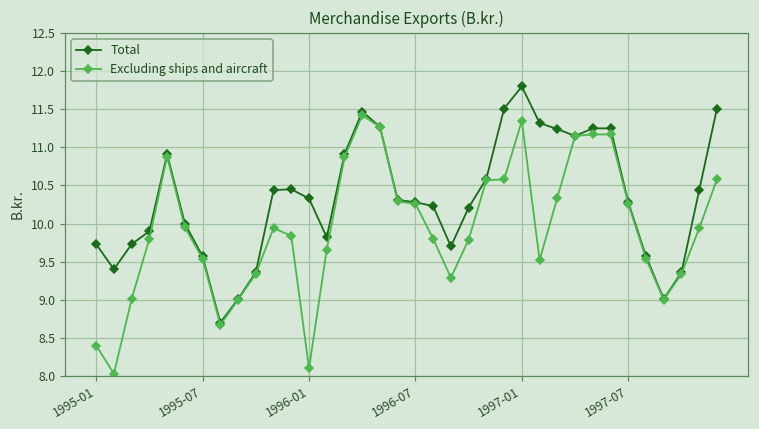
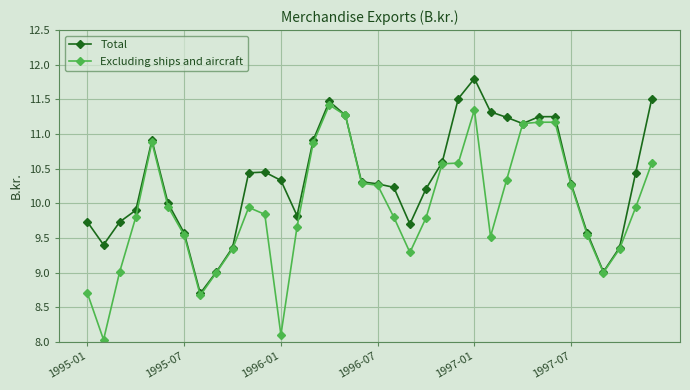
  {
    "Total": {
      "1995-01": 9.7,
      "1996-01": 10.3,
      "1997-01": 11.8
    },
    "Excluding ships and aircraft": {
-     "1995-01": 8.4,
+     "1995-01": 8.7,
      "1996-01": 8.1,
      "1997-01": 11.4
    }
  }
